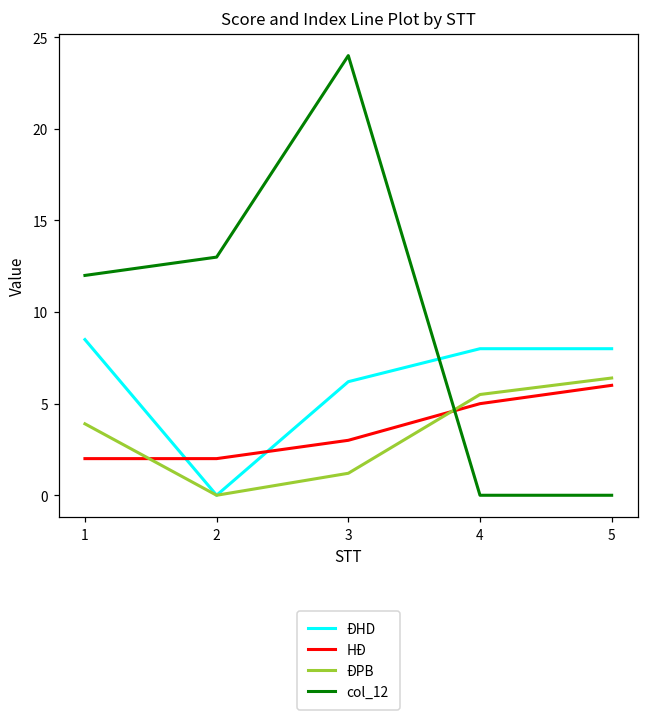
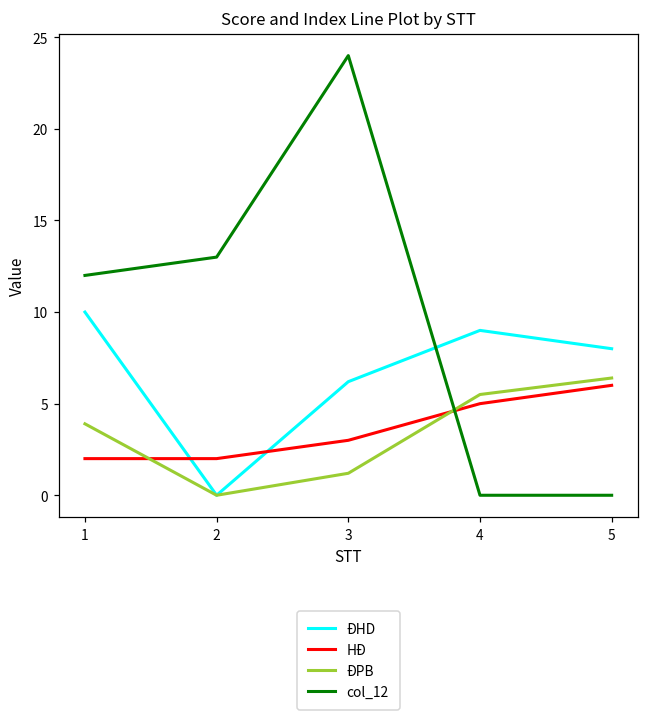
  {
    "ĐHD": {
-     "1": 8.5,
+     "1": 10.0,
      "3": 6.2,
-     "4": 8,
+     "4": 9,
      "5": 8.0
    },
    "HĐ": {
      "1": 2.0,
      "2": 2.0,
      "3": 3.0,
      "4": 5.0,
      "5": 6.0
    },
    "ĐPB": {
      "1": 3.9,
      "3": 1.2,
      "4": 5.5,
      "5": 6.4
    },
    "col_12": {
      "1": 12.0,
      "2": 13.0,
      "3": 24.0,
      "4": 0.0,
      "5": 0.0
    }
  }
